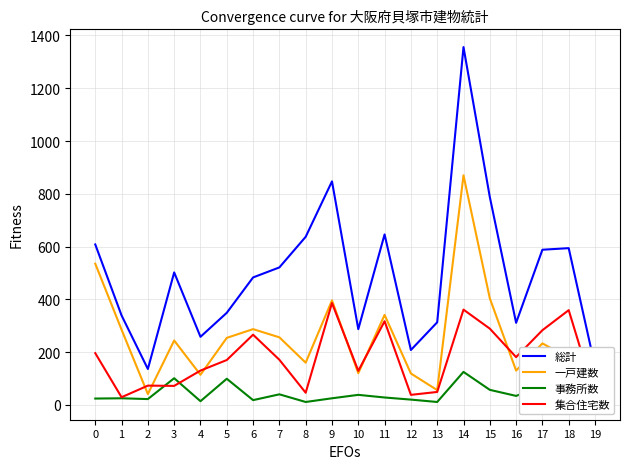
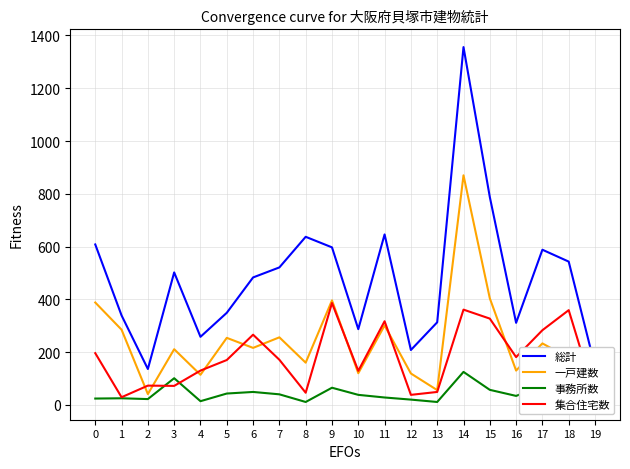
  {
    "総計": {
      "0": 610,
      "1": 340,
      "2": 140,
      "3": 500,
      "4": 260,
      "5": 350,
      "6": 480,
      "7": 520,
      "8": 640,
-     "9": 850,
+     "9": 600,
      "10": 290,
      "11": 650,
      "12": 210,
      "13": 310,
      "14": 1360,
      "15": 790,
      "16": 310,
      "17": 590,
-     "18": 590
+     "18": 540
    },
    "一戸建数": {
-     "0": 540,
+     "0": 390,
      "1": 290,
      "2": 40,
-     "3": 240,
+     "3": 210,
      "4": 110,
      "5": 250,
-     "6": 290,
+     "6": 220,
      "7": 260,
      "8": 160,
      "9": 400,
-     "11": 340,
+     "11": 300,
      "12": 120,
      "14": 870,
      "15": 400,
      "16": 130,
      "17": 230
    },
    "事務所数": {
      "0": 20,
      "2": 20,
      "3": 100,
      "4": 10,
-     "5": 100,
-     "6": 20,
+     "5": 40,
+     "6": 50,
      "7": 40,
      "8": 10,
-     "9": 30,
+     "9": 70,
      "10": 40,
      "11": 30,
      "12": 20,
      "13": 10,
      "14": 130,
      "15": 60,
      "16": 30
    },
    "集合住宅数": {
      "0": 200,
      "2": 70,
      "3": 70,
      "4": 130,
      "5": 170,
      "6": 270,
      "7": 170,
      "8": 50,
      "9": 390,
      "11": 320,
      "12": 40,
      "14": 360,
-     "15": 290,
+     "15": 330,
      "16": 180,
      "17": 280,
      "18": 360
    }
  }
